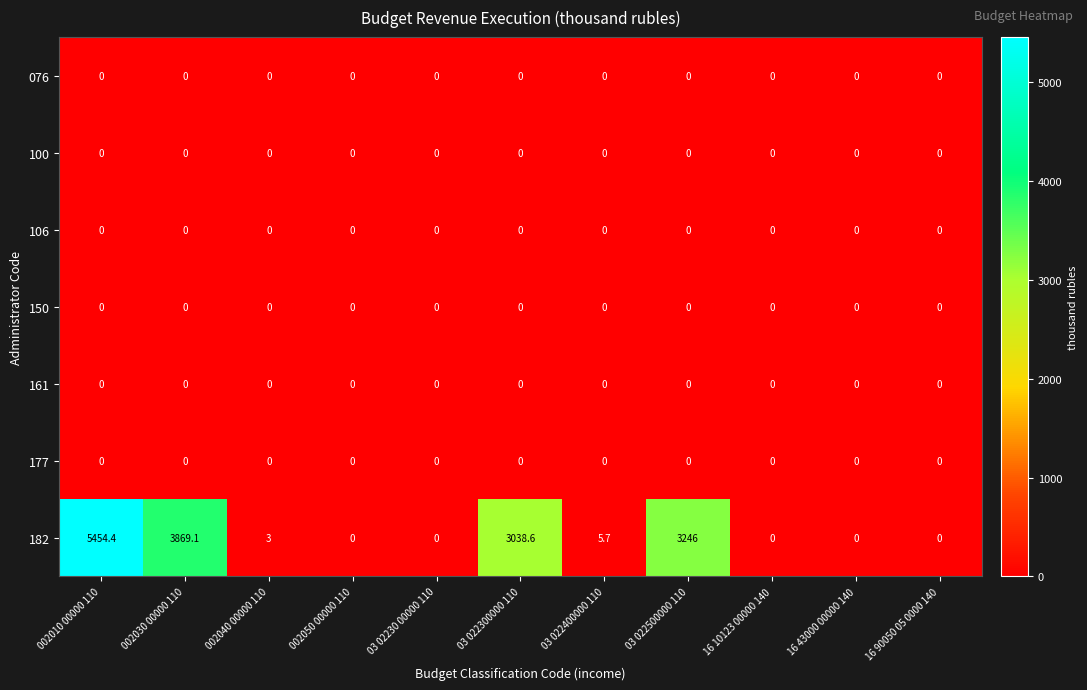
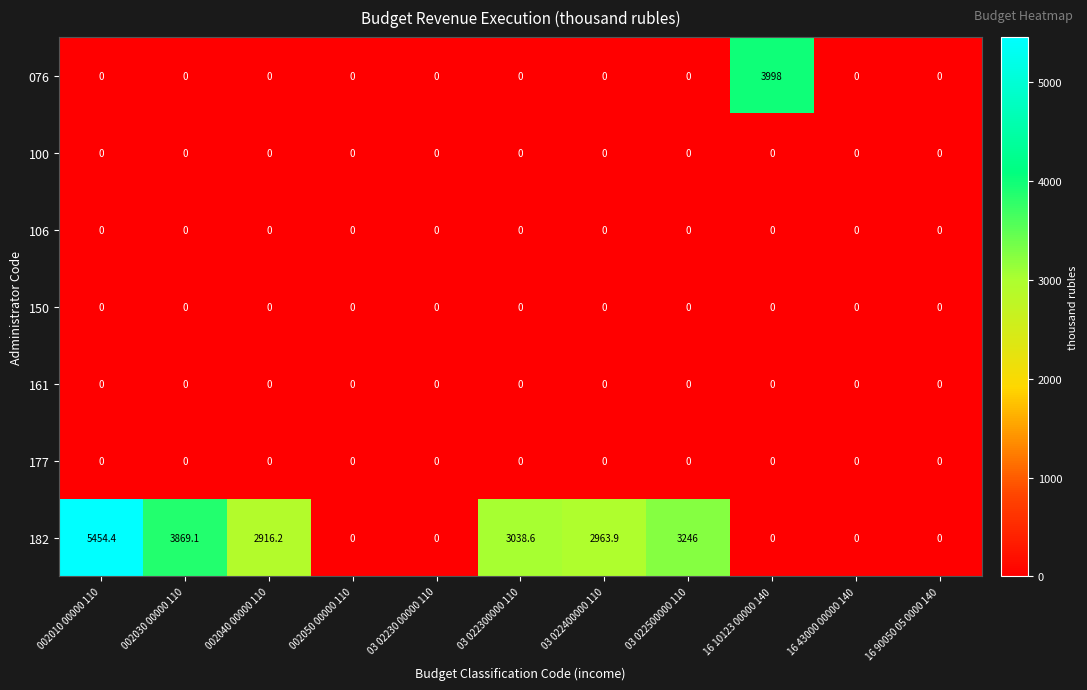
  {
    "076": {
      "002010 00000 110": 0,
      "002030 00000 110": 0,
      "002040 00000 110": 0,
      "002050 00000 110": 0,
      "03 02230 00000 110": 0,
      "03 022300000 110": 0,
      "03 022400000 110": 0,
      "03 022500000 110": 0,
-     "16 10123 00000 140": 0,
+     "16 10123 00000 140": 3998,
      "16 43000 00000 140": 0,
      "16 90050 05 0000 140": 0
    },
    "100": {
      "002010 00000 110": 0,
      "002030 00000 110": 0,
      "002040 00000 110": 0,
      "002050 00000 110": 0,
      "03 02230 00000 110": 0,
      "03 022300000 110": 0,
      "03 022400000 110": 0,
      "03 022500000 110": 0,
      "16 10123 00000 140": 0,
      "16 43000 00000 140": 0,
      "16 90050 05 0000 140": 0
    },
    "106": {
      "002010 00000 110": 0,
      "002030 00000 110": 0,
      "002040 00000 110": 0,
      "002050 00000 110": 0,
      "03 02230 00000 110": 0,
      "03 022300000 110": 0,
      "03 022400000 110": 0,
      "03 022500000 110": 0,
      "16 10123 00000 140": 0,
      "16 43000 00000 140": 0,
      "16 90050 05 0000 140": 0
    },
    "150": {
      "002010 00000 110": 0,
      "002030 00000 110": 0,
      "002040 00000 110": 0,
      "002050 00000 110": 0,
      "03 02230 00000 110": 0,
      "03 022300000 110": 0,
      "03 022400000 110": 0,
      "03 022500000 110": 0,
      "16 10123 00000 140": 0,
      "16 43000 00000 140": 0,
      "16 90050 05 0000 140": 0
    },
    "161": {
      "002010 00000 110": 0,
      "002030 00000 110": 0,
      "002040 00000 110": 0,
      "002050 00000 110": 0,
      "03 02230 00000 110": 0,
      "03 022300000 110": 0,
      "03 022400000 110": 0,
      "03 022500000 110": 0,
      "16 10123 00000 140": 0,
      "16 43000 00000 140": 0,
      "16 90050 05 0000 140": 0
    },
    "177": {
      "002010 00000 110": 0,
      "002030 00000 110": 0,
      "002040 00000 110": 0,
      "002050 00000 110": 0,
      "03 02230 00000 110": 0,
      "03 022300000 110": 0,
      "03 022400000 110": 0,
      "03 022500000 110": 0,
      "16 10123 00000 140": 0,
      "16 43000 00000 140": 0,
      "16 90050 05 0000 140": 0
    },
    "182": {
      "002010 00000 110": 5454.4,
      "002030 00000 110": 3869.1,
-     "002040 00000 110": 3,
+     "002040 00000 110": 2916.2,
      "002050 00000 110": 0,
      "03 02230 00000 110": 0,
      "03 022300000 110": 3038.6,
-     "03 022400000 110": 5.7,
+     "03 022400000 110": 2963.9,
      "03 022500000 110": 3246,
      "16 10123 00000 140": 0,
      "16 43000 00000 140": 0,
      "16 90050 05 0000 140": 0
    }
  }
